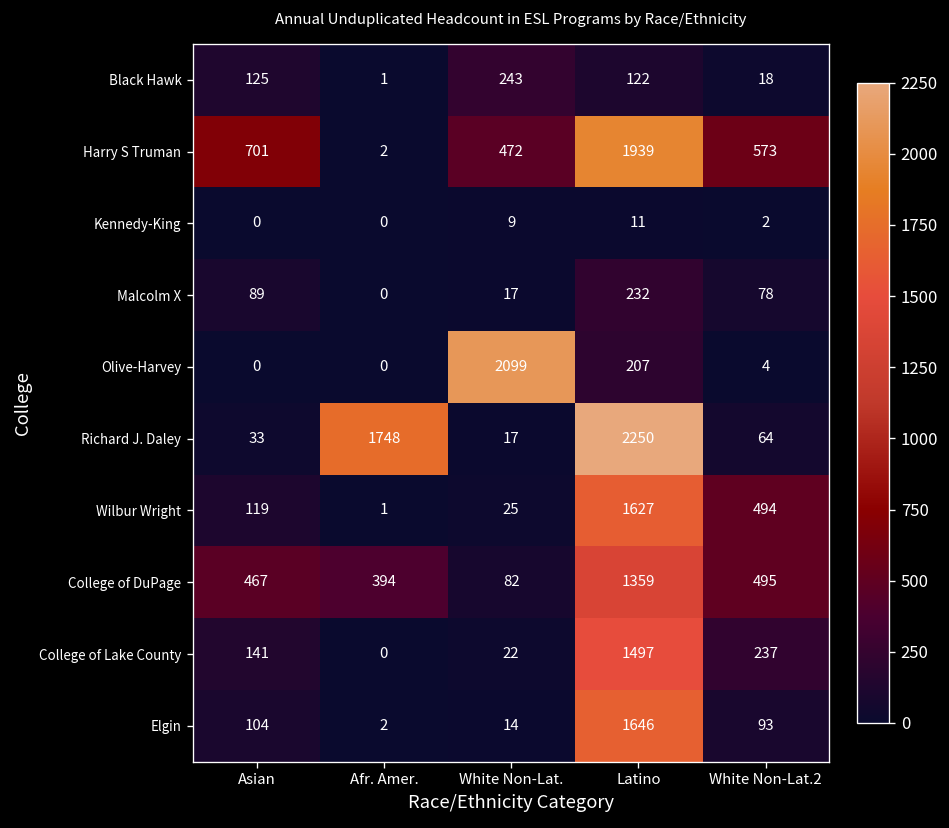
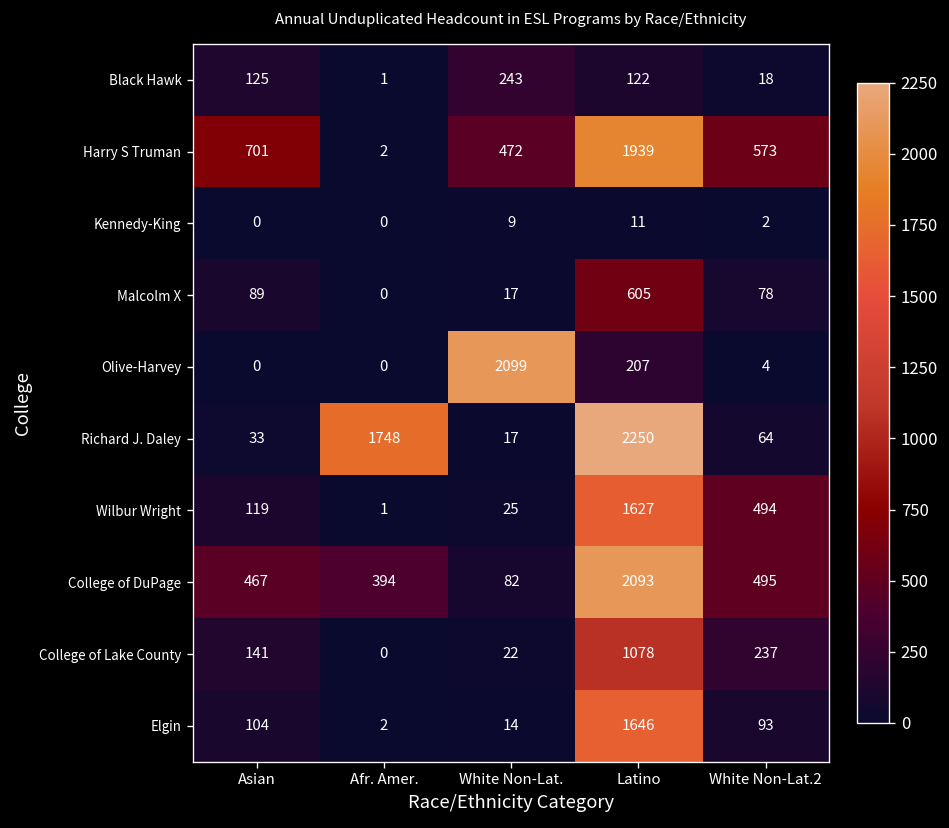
  {
    "Black Hawk": {
      "Asian": 125,
      "Afr. Amer.": 1,
      "White Non-Lat.": 243,
      "Latino": 122,
      "White Non-Lat.2": 18
    },
    "Harry S Truman": {
      "Asian": 701,
      "Afr. Amer.": 2,
      "White Non-Lat.": 472,
      "Latino": 1939,
      "White Non-Lat.2": 573
    },
    "Kennedy-King": {
      "Asian": 0,
      "Afr. Amer.": 0,
      "White Non-Lat.": 9,
      "Latino": 11,
      "White Non-Lat.2": 2
    },
    "Malcolm X": {
      "Asian": 89,
      "Afr. Amer.": 0,
      "White Non-Lat.": 17,
-     "Latino": 232,
+     "Latino": 605,
      "White Non-Lat.2": 78
    },
    "Olive-Harvey": {
      "Asian": 0,
      "Afr. Amer.": 0,
      "White Non-Lat.": 2099,
      "Latino": 207,
      "White Non-Lat.2": 4
    },
    "Richard J. Daley": {
      "Asian": 33,
      "Afr. Amer.": 1748,
      "White Non-Lat.": 17,
      "Latino": 2250,
      "White Non-Lat.2": 64
    },
    "Wilbur Wright": {
      "Asian": 119,
      "Afr. Amer.": 1,
      "White Non-Lat.": 25,
      "Latino": 1627,
      "White Non-Lat.2": 494
    },
    "College of DuPage": {
      "Asian": 467,
      "Afr. Amer.": 394,
      "White Non-Lat.": 82,
-     "Latino": 1359,
+     "Latino": 2093,
      "White Non-Lat.2": 495
    },
    "College of Lake County": {
      "Asian": 141,
      "Afr. Amer.": 0,
      "White Non-Lat.": 22,
-     "Latino": 1497,
+     "Latino": 1078,
      "White Non-Lat.2": 237
    },
    "Elgin": {
      "Asian": 104,
      "Afr. Amer.": 2,
      "White Non-Lat.": 14,
      "Latino": 1646,
      "White Non-Lat.2": 93
    }
  }
